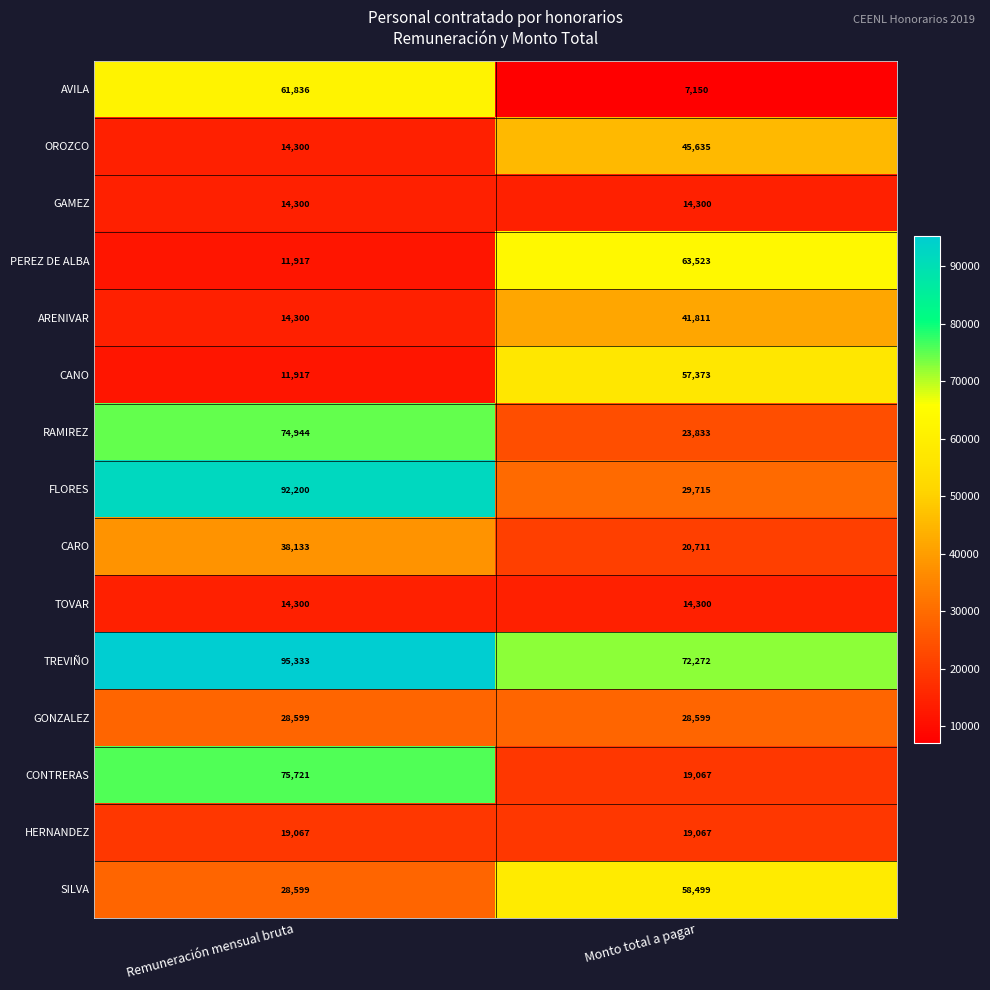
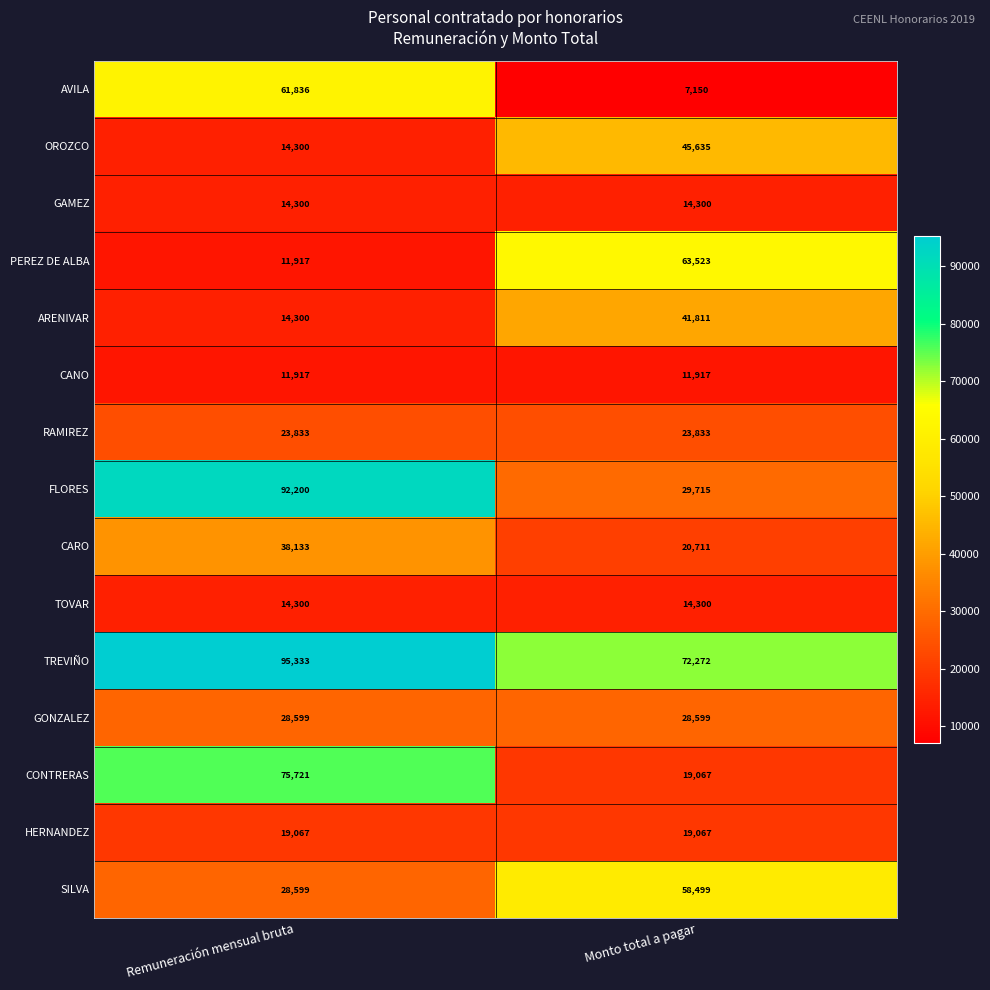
  {
    "AVILA": {
      "Remuneración mensual bruta": "61,836",
      "Monto total a pagar": "7,150"
    },
    "OROZCO": {
      "Remuneración mensual bruta": "14,300",
      "Monto total a pagar": "45,635"
    },
    "GAMEZ": {
      "Remuneración mensual bruta": "14,300",
      "Monto total a pagar": "14,300"
    },
    "PEREZ DE ALBA": {
      "Remuneración mensual bruta": "11,917",
      "Monto total a pagar": "63,523"
    },
    "ARENIVAR": {
      "Remuneración mensual bruta": "14,300",
      "Monto total a pagar": "41,811"
    },
    "CANO": {
      "Remuneración mensual bruta": "11,917",
-     "Monto total a pagar": "57,373"
+     "Monto total a pagar": "11,917"
    },
    "RAMIREZ": {
-     "Remuneración mensual bruta": "74,944",
+     "Remuneración mensual bruta": "23,833",
      "Monto total a pagar": "23,833"
    },
    "FLORES": {
      "Remuneración mensual bruta": "92,200",
      "Monto total a pagar": "29,715"
    },
    "CARO": {
      "Remuneración mensual bruta": "38,133",
      "Monto total a pagar": "20,711"
    },
    "TOVAR": {
      "Remuneración mensual bruta": "14,300",
      "Monto total a pagar": "14,300"
    },
    "TREVIÑO": {
      "Remuneración mensual bruta": "95,333",
      "Monto total a pagar": "72,272"
    },
    "GONZALEZ": {
      "Remuneración mensual bruta": "28,599",
      "Monto total a pagar": "28,599"
    },
    "CONTRERAS": {
      "Remuneración mensual bruta": "75,721",
      "Monto total a pagar": "19,067"
    },
    "HERNANDEZ": {
      "Remuneración mensual bruta": "19,067",
      "Monto total a pagar": "19,067"
    },
    "SILVA": {
      "Remuneración mensual bruta": "28,599",
      "Monto total a pagar": "58,499"
    }
  }
